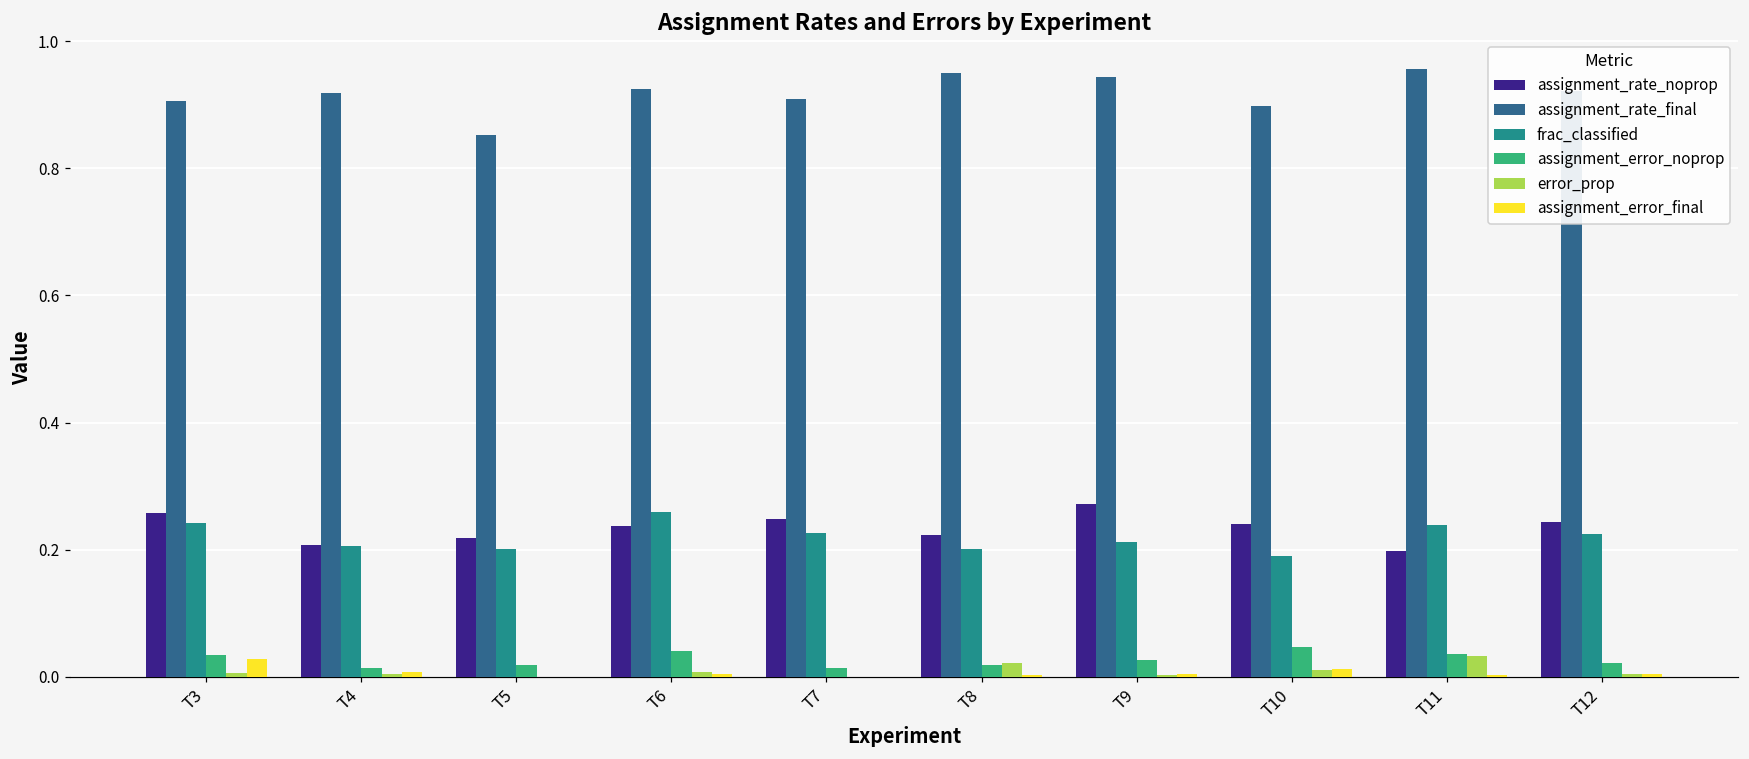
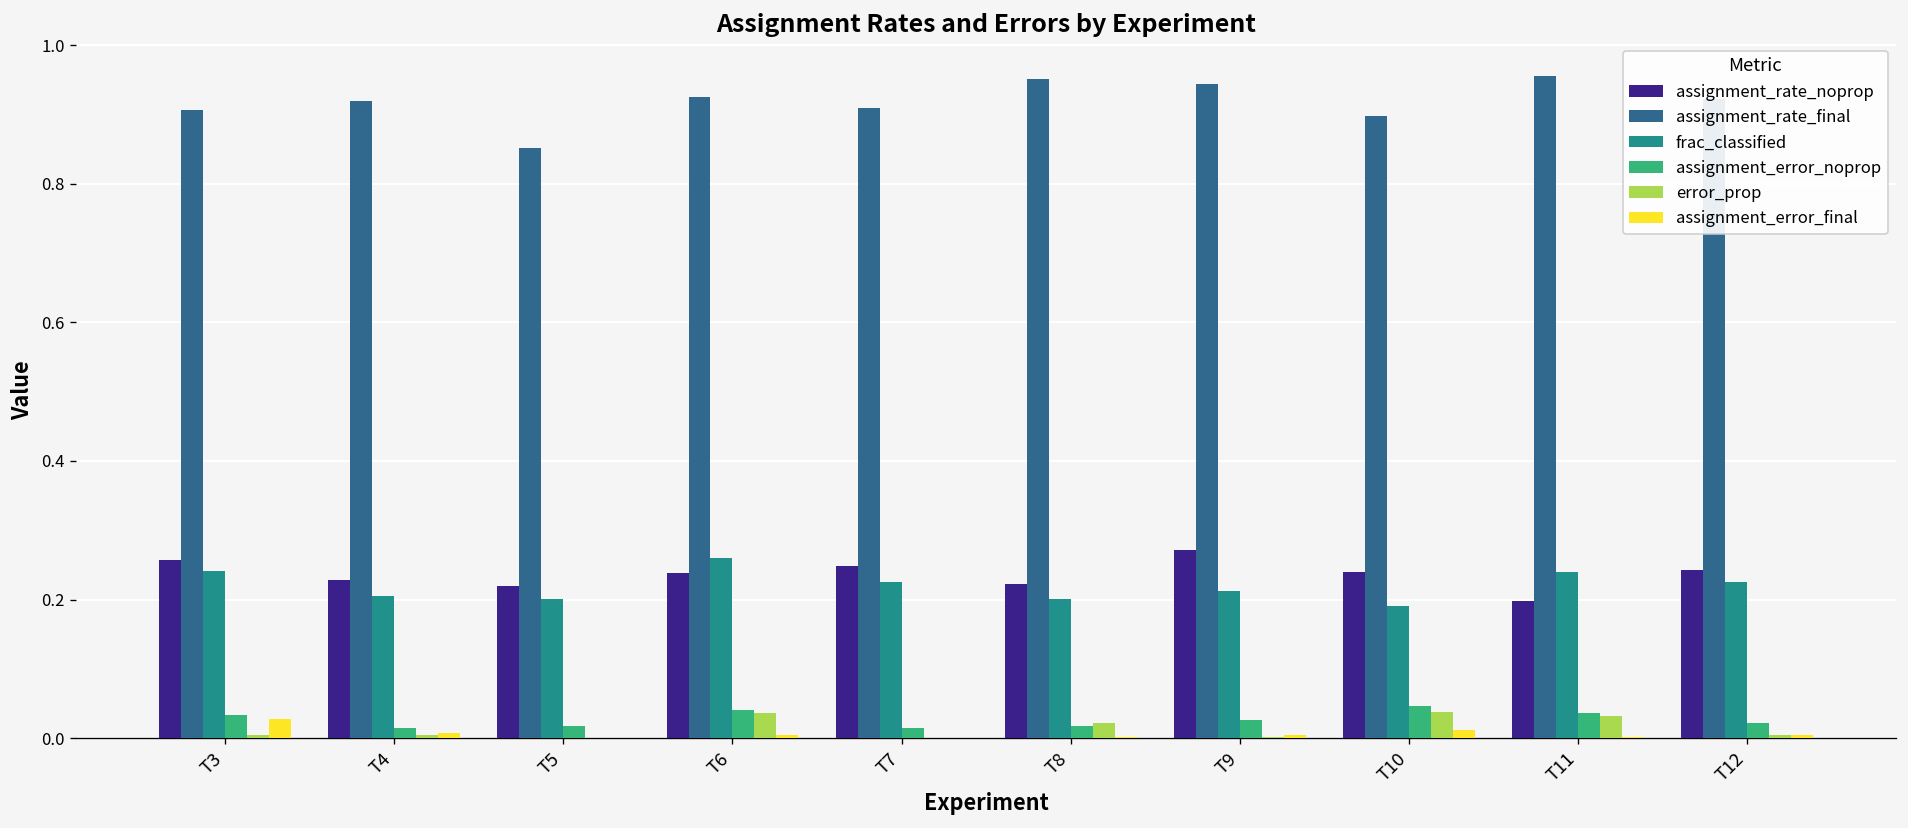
  {
    "assignment_rate_noprop": {
      "T3": 0.26,
-     "T4": 0.21,
+     "T4": 0.23,
      "T5": 0.22,
      "T6": 0.24,
      "T7": 0.25,
      "T8": 0.22,
      "T9": 0.27,
      "T10": 0.24,
      "T11": 0.20,
      "T12": 0.24
    },
    "error_prop": {
      "T3": 0.01,
      "T4": 0.00,
      "T5": 0.00,
-     "T6": 0.01,
+     "T6": 0.04,
      "T7": 0.00,
      "T8": 0.02,
-     "T10": 0.01,
+     "T10": 0.04,
      "T11": 0.03,
      "T12": 0.00
    },
    "assignment_error_final": {
      "T3": 0.03,
      "T4": 0.01,
      "T5": 0.00,
      "T7": 0.00,
      "T10": 0.01
    }
  }
